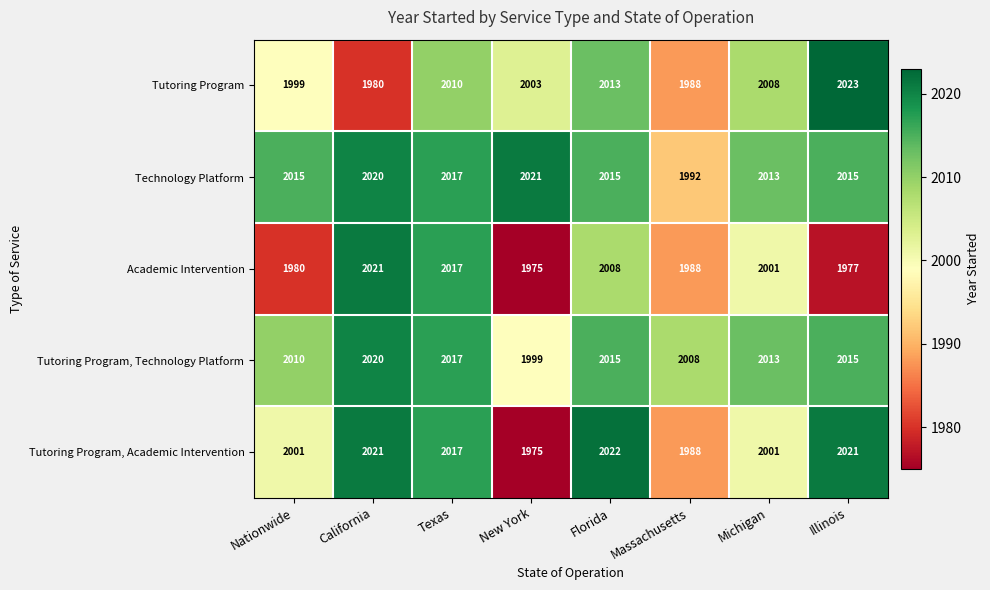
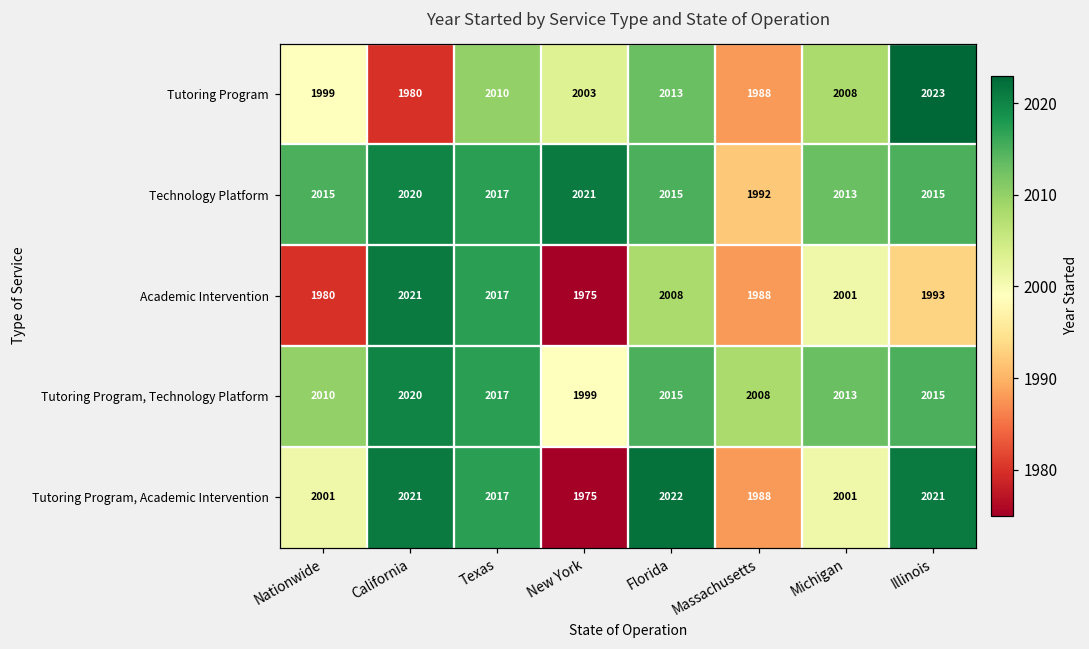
  {
    "Tutoring Program": {
      "Nationwide": 1999,
      "California": 1980,
      "Texas": 2010,
      "New York": 2003,
      "Florida": 2013,
      "Massachusetts": 1988,
      "Michigan": 2008,
      "Illinois": 2023
    },
    "Technology Platform": {
      "Nationwide": 2015,
      "California": 2020,
      "Texas": 2017,
      "New York": 2021,
      "Florida": 2015,
      "Massachusetts": 1992,
      "Michigan": 2013,
      "Illinois": 2015
    },
    "Academic Intervention": {
      "Nationwide": 1980,
      "California": 2021,
      "Texas": 2017,
      "New York": 1975,
      "Florida": 2008,
      "Massachusetts": 1988,
      "Michigan": 2001,
-     "Illinois": 1977
+     "Illinois": 1993
    },
    "Tutoring Program, Technology Platform": {
      "Nationwide": 2010,
      "California": 2020,
      "Texas": 2017,
      "New York": 1999,
      "Florida": 2015,
      "Massachusetts": 2008,
      "Michigan": 2013,
      "Illinois": 2015
    },
    "Tutoring Program, Academic Intervention": {
      "Nationwide": 2001,
      "California": 2021,
      "Texas": 2017,
      "New York": 1975,
      "Florida": 2022,
      "Massachusetts": 1988,
      "Michigan": 2001,
      "Illinois": 2021
    }
  }
